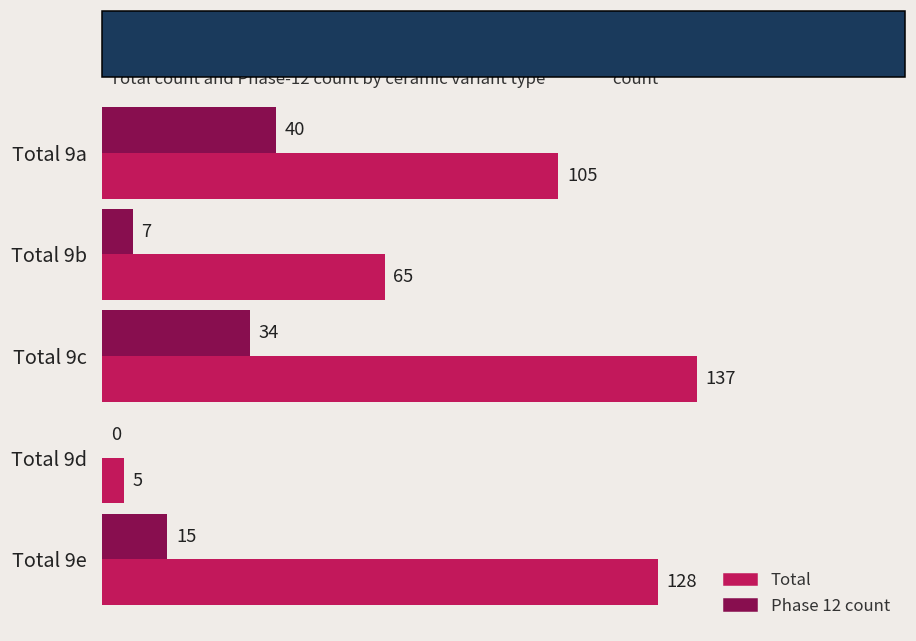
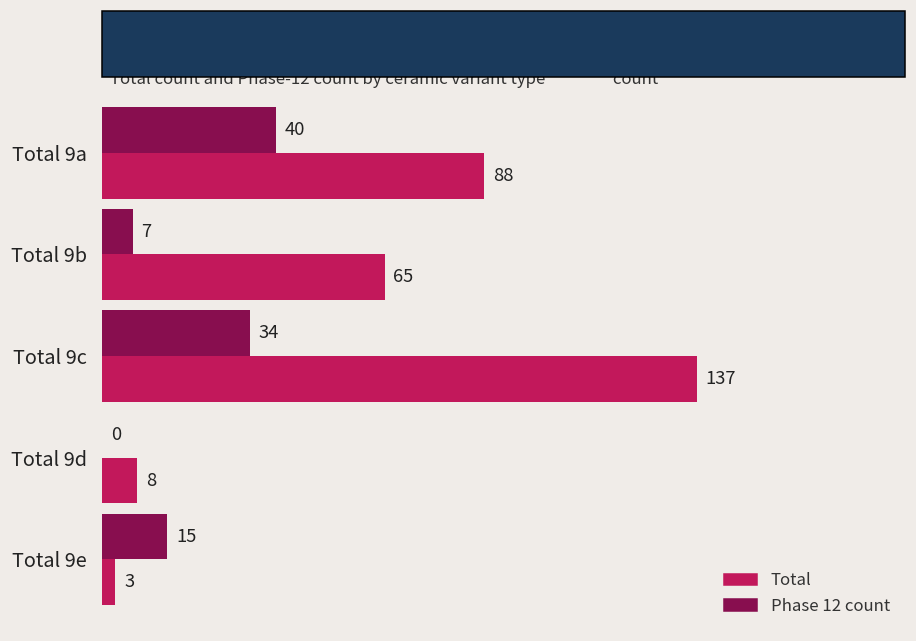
  {
    "Total": {
-     "Total 9a": 105,
+     "Total 9a": 88,
      "Total 9b": 65,
      "Total 9c": 137,
-     "Total 9d": 5,
-     "Total 9e": 128
+     "Total 9d": 8,
+     "Total 9e": 3
    },
    "Phase 12 count": {
      "Total 9a": 40,
      "Total 9b": 7,
      "Total 9c": 34,
      "Total 9d": 0,
      "Total 9e": 15
    }
  }
